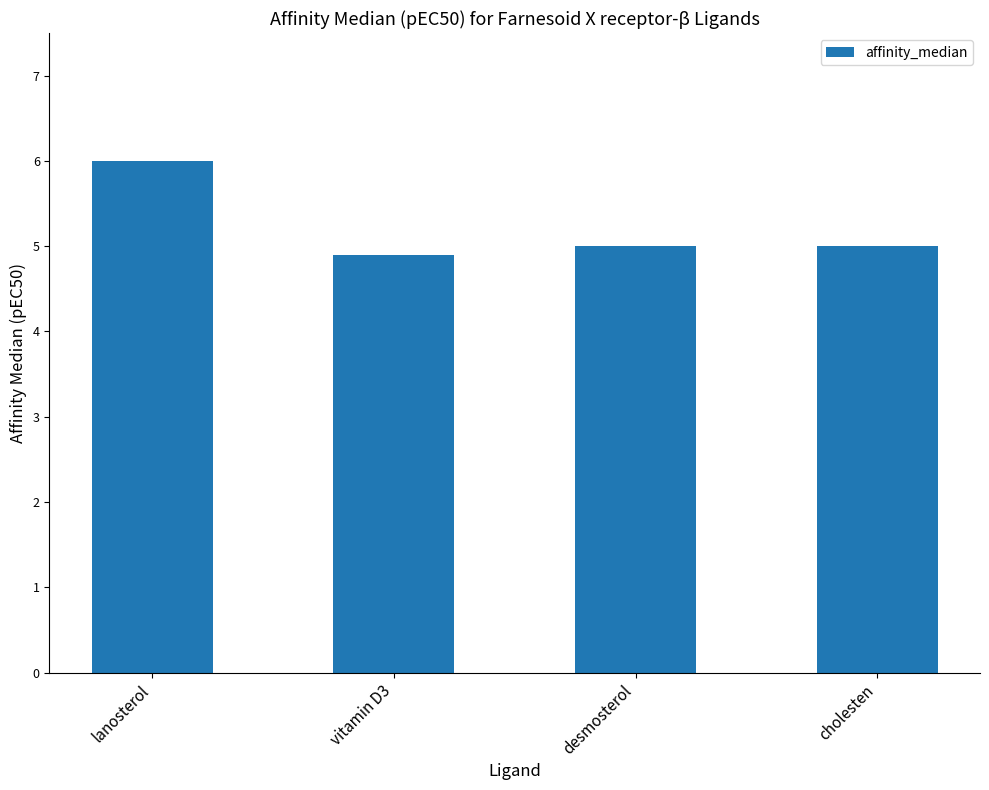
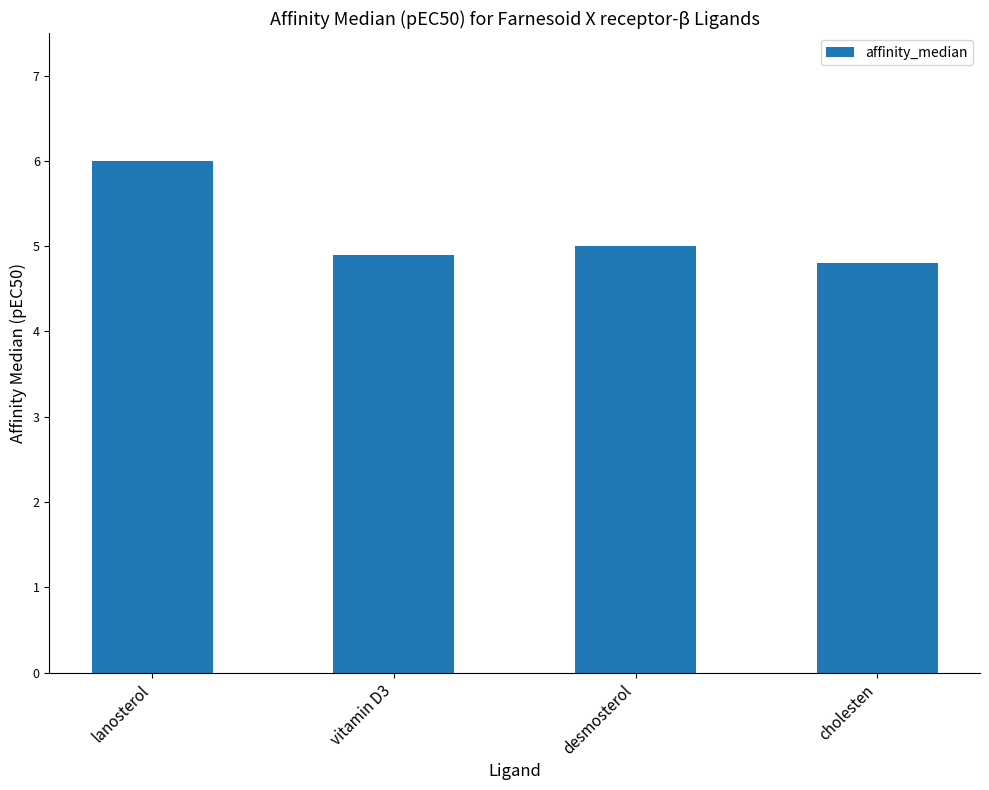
  {
    "lanosterol": 6.0,
    "vitamin D3": 4.9,
    "desmosterol": 5.0,
-   "cholesten": 5.0
+   "cholesten": 4.8
  }
